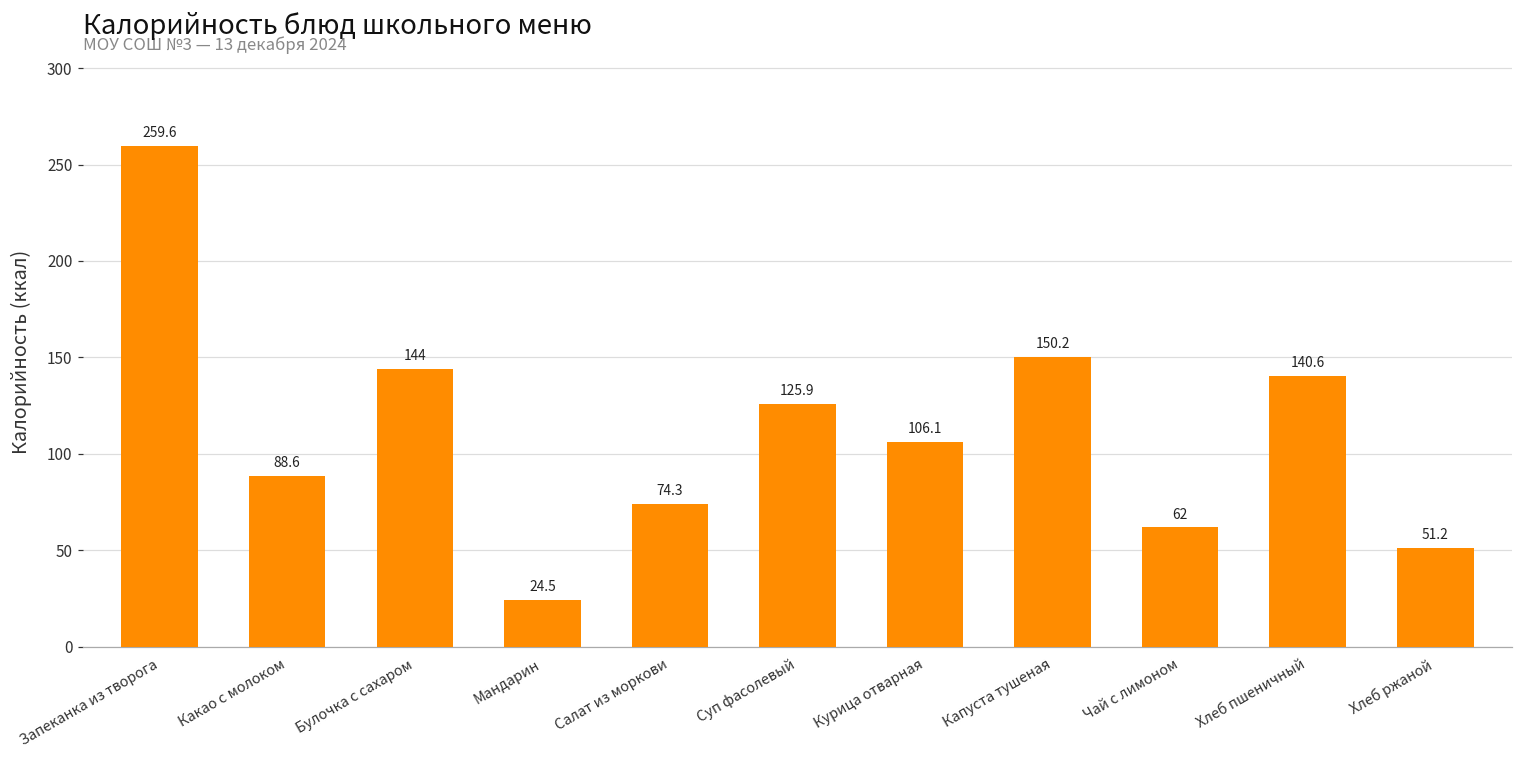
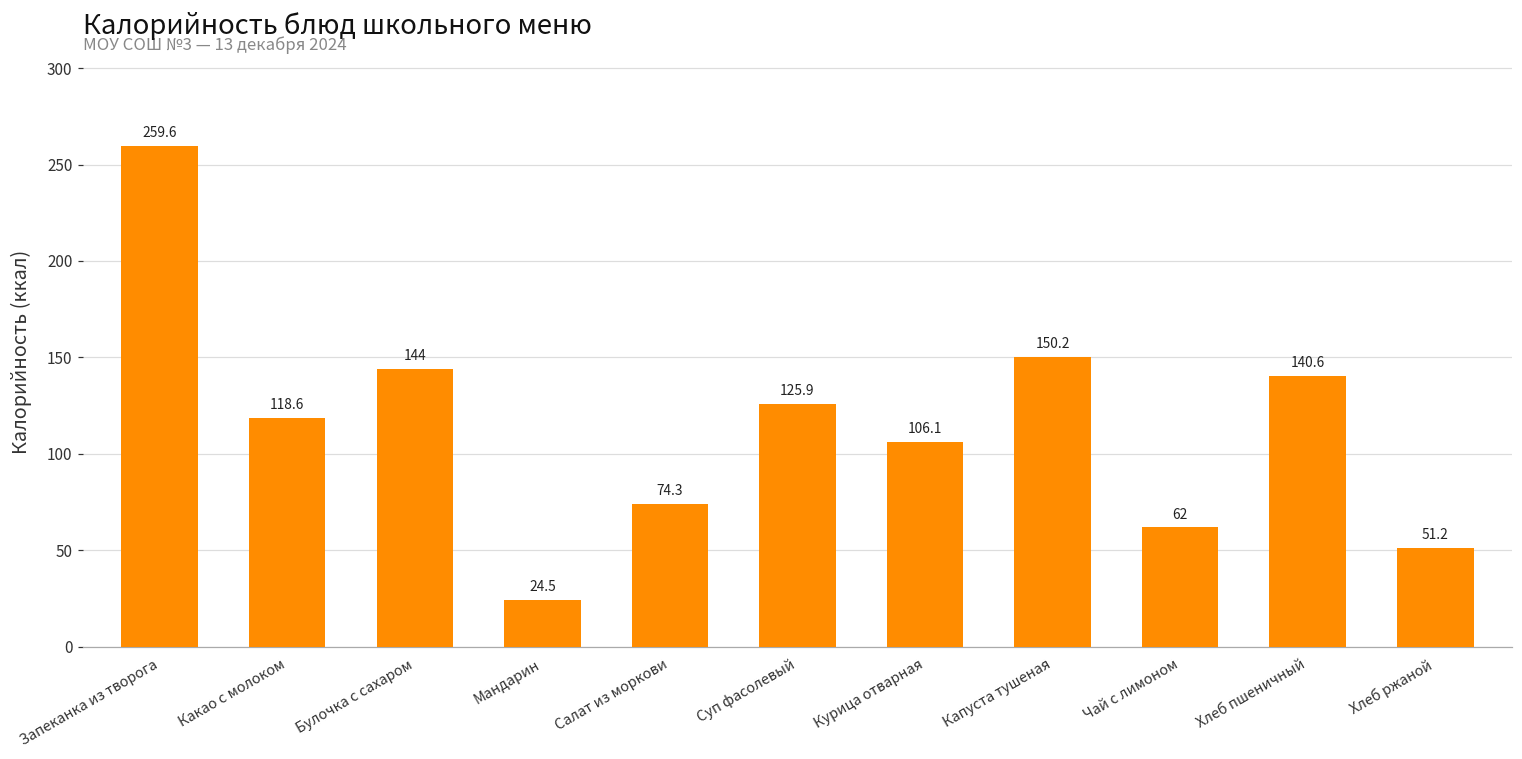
  {
    "Запеканка из творога": 259.6,
-   "Какао с молоком": 88.6,
+   "Какао с молоком": 118.6,
    "Булочка с сахаром": 144,
    "Мандарин": 24.5,
    "Салат из моркови": 74.3,
    "Суп фасолевый": 125.9,
    "Курица отварная": 106.1,
    "Капуста тушеная": 150.2,
    "Чай с лимоном": 62,
    "Хлеб пшеничный": 140.6,
    "Хлеб ржаной": 51.2
  }
